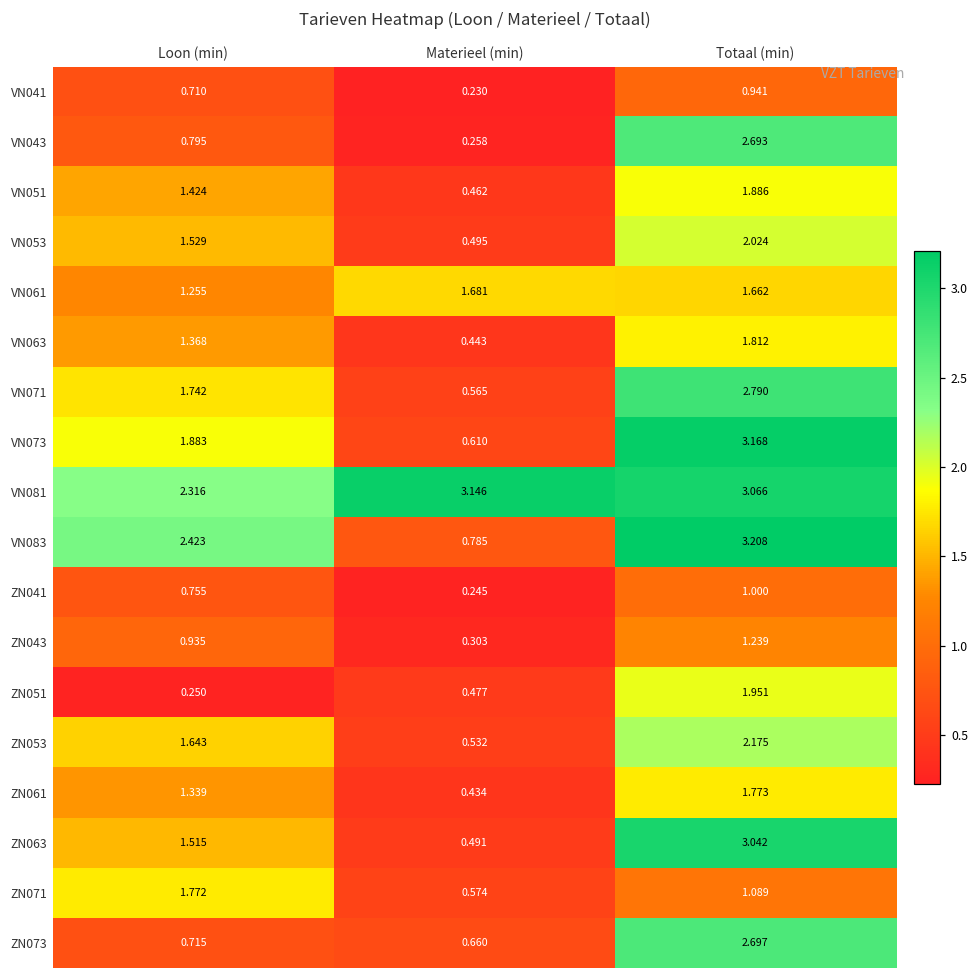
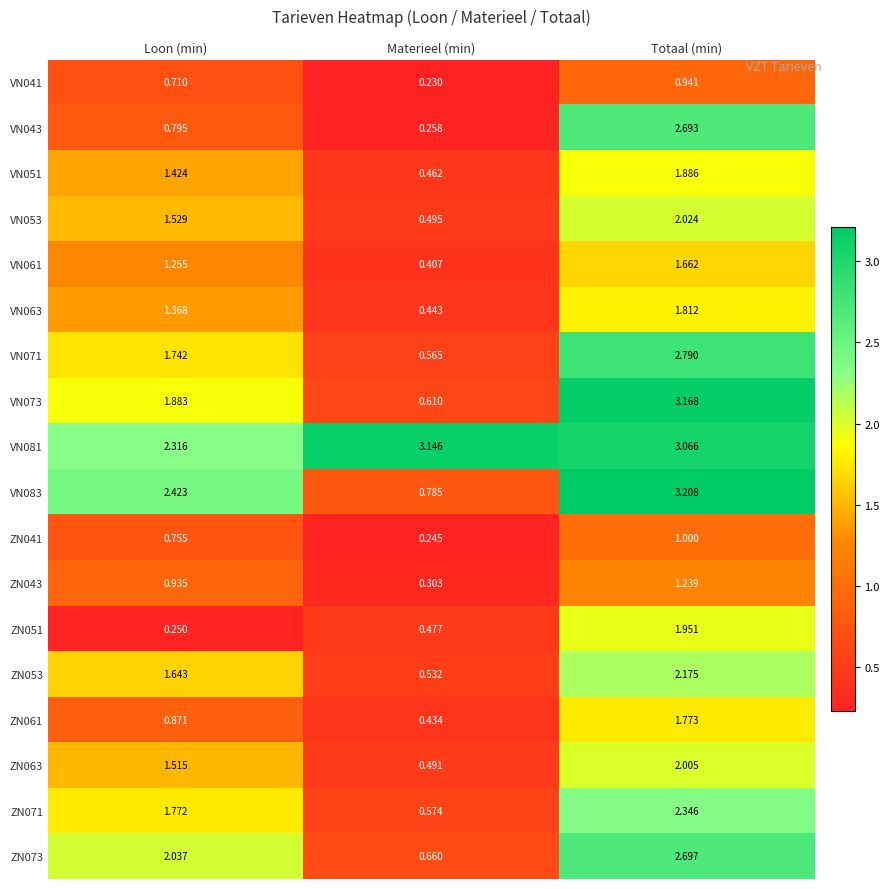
  {
    "VN041": {
      "Loon (min)": 0.710,
      "Materieel (min)": 0.230
    },
    "VN043": {
      "Loon (min)": 0.795,
      "Materieel (min)": 0.258,
      "Totaal (min)": 2.693
    },
    "VN051": {
      "Loon (min)": 1.424,
      "Materieel (min)": 0.462,
      "Totaal (min)": 1.886
    },
    "VN053": {
      "Loon (min)": 1.529,
      "Materieel (min)": 0.495,
      "Totaal (min)": 2.024
    },
    "VN061": {
      "Loon (min)": 1.255,
-     "Materieel (min)": 1.681,
+     "Materieel (min)": 0.407,
      "Totaal (min)": 1.662
    },
    "VN063": {
      "Loon (min)": 1.368,
      "Materieel (min)": 0.443,
      "Totaal (min)": 1.812
    },
    "VN071": {
      "Loon (min)": 1.742,
      "Materieel (min)": 0.565,
      "Totaal (min)": 2.790
    },
    "VN073": {
      "Loon (min)": 1.883,
      "Materieel (min)": 0.610,
      "Totaal (min)": 3.168
    },
    "VN081": {
      "Loon (min)": 2.316,
      "Materieel (min)": 3.146,
      "Totaal (min)": 3.066
    },
    "VN083": {
      "Loon (min)": 2.423,
      "Materieel (min)": 0.785,
      "Totaal (min)": 3.208
    },
    "ZN041": {
      "Loon (min)": 0.755,
      "Materieel (min)": 0.245,
      "Totaal (min)": 1.000
    },
    "ZN043": {
      "Loon (min)": 0.935,
      "Materieel (min)": 0.303,
      "Totaal (min)": 1.239
    },
    "ZN051": {
      "Loon (min)": 0.250,
      "Materieel (min)": 0.477,
      "Totaal (min)": 1.951
    },
    "ZN053": {
      "Loon (min)": 1.643,
      "Materieel (min)": 0.532,
      "Totaal (min)": 2.175
    },
    "ZN061": {
-     "Loon (min)": 1.339,
+     "Loon (min)": 0.871,
      "Materieel (min)": 0.434,
      "Totaal (min)": 1.773
    },
    "ZN063": {
      "Loon (min)": 1.515,
      "Materieel (min)": 0.491,
-     "Totaal (min)": 3.042
+     "Totaal (min)": 2.005
    },
    "ZN071": {
      "Loon (min)": 1.772,
      "Materieel (min)": 0.574,
-     "Totaal (min)": 1.089
+     "Totaal (min)": 2.346
    },
    "ZN073": {
-     "Loon (min)": 0.715,
+     "Loon (min)": 2.037,
      "Materieel (min)": 0.660,
      "Totaal (min)": 2.697
    }
  }
